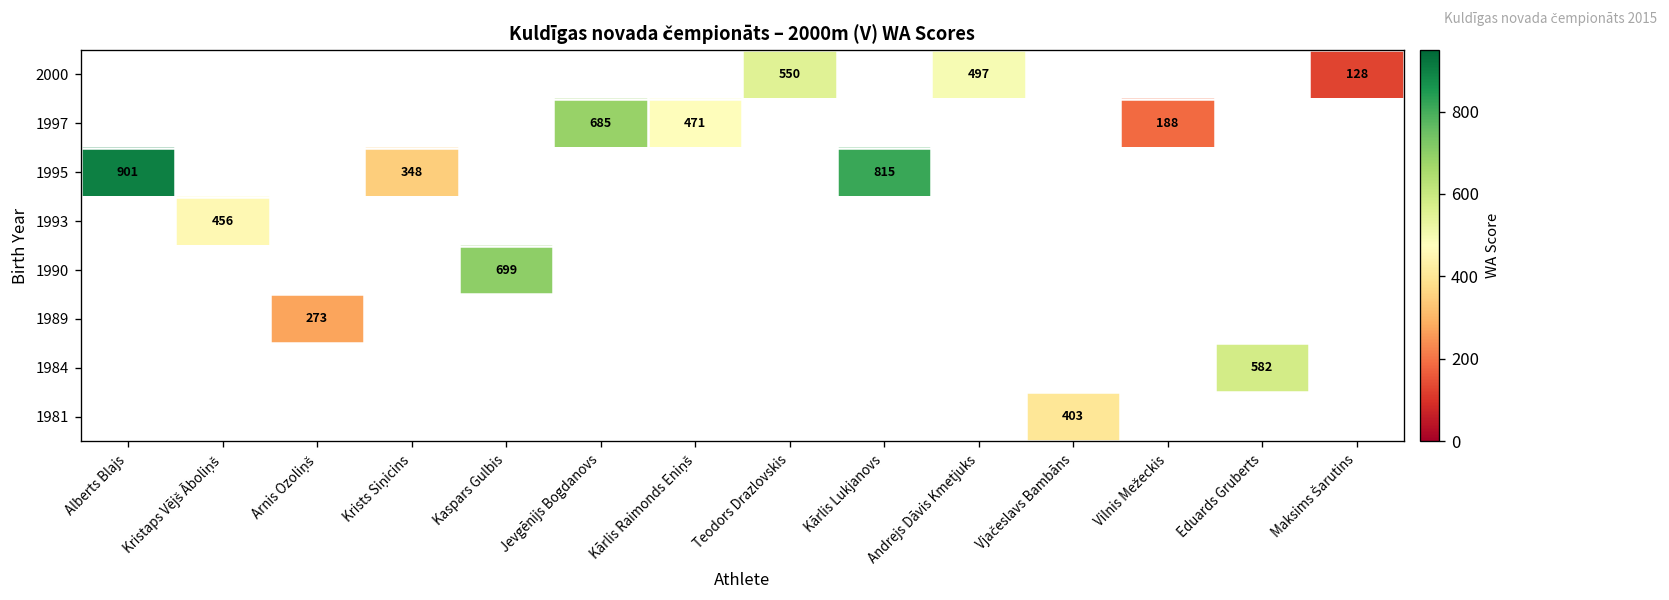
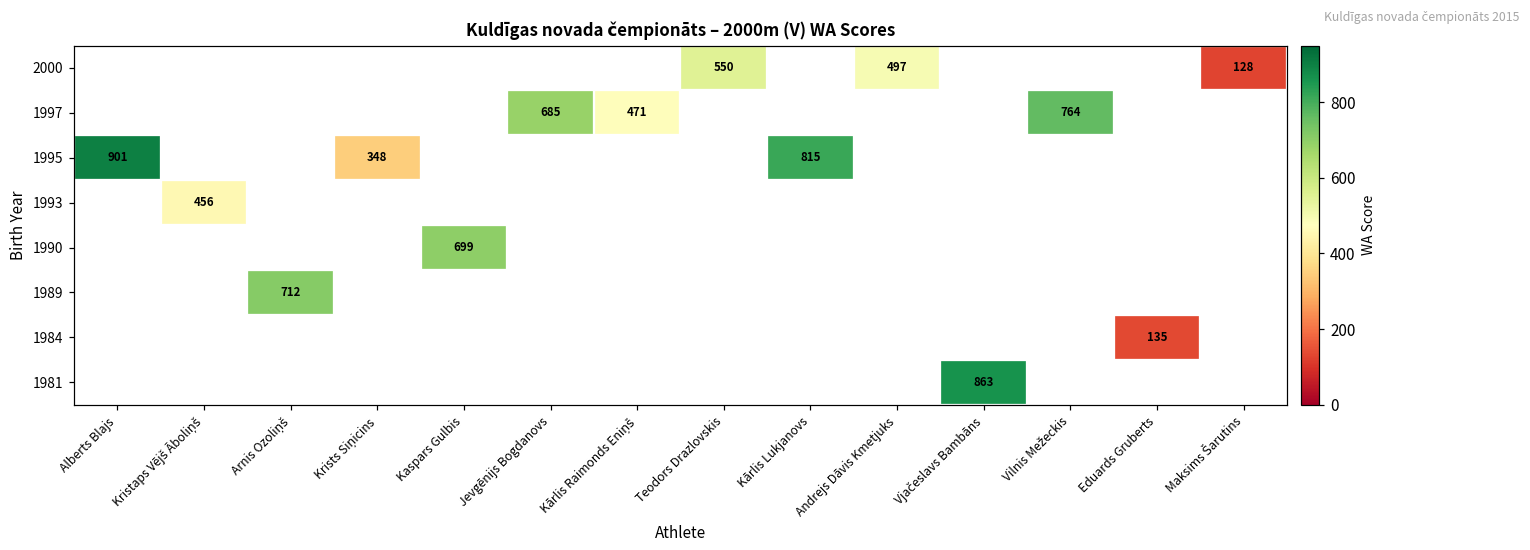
  {
    "2000": {
      "Teodors Drazlovskis": 550,
      "Andrejs Dāvis Kmetjuks": 497,
      "Maksims Šarutins": 128
    },
    "1997": {
      "Jevgēnijs Bogdanovs": 685,
      "Kārlis Raimonds Eniņš": 471,
-     "Vilnis Mežeckis": 188
+     "Vilnis Mežeckis": 764
    },
    "1995": {
      "Alberts Blajs": 901,
      "Krists Siņicins": 348,
      "Kārlis Lukjanovs": 815
    },
    "1993": {
      "Kristaps Vējš Āboliņš": 456
    },
    "1990": {
      "Kaspars Gulbis": 699
    },
    "1989": {
-     "Arnis Ozoliņš": 273
+     "Arnis Ozoliņš": 712
    },
    "1984": {
-     "Eduards Gruberts": 582
+     "Eduards Gruberts": 135
    },
    "1981": {
-     "Vjačeslavs Bambāns": 403
+     "Vjačeslavs Bambāns": 863
    }
  }
